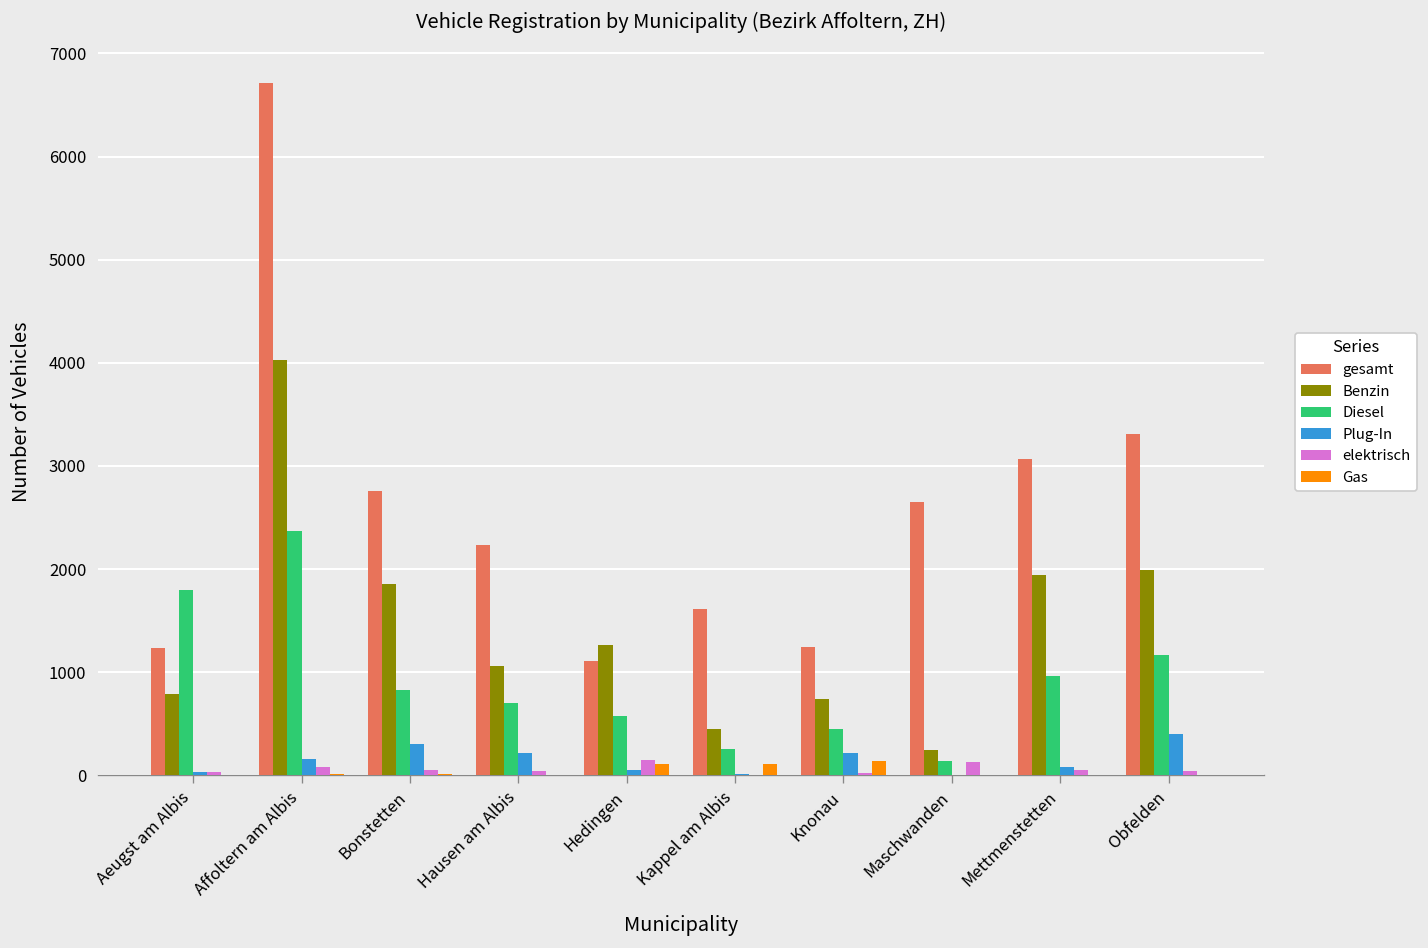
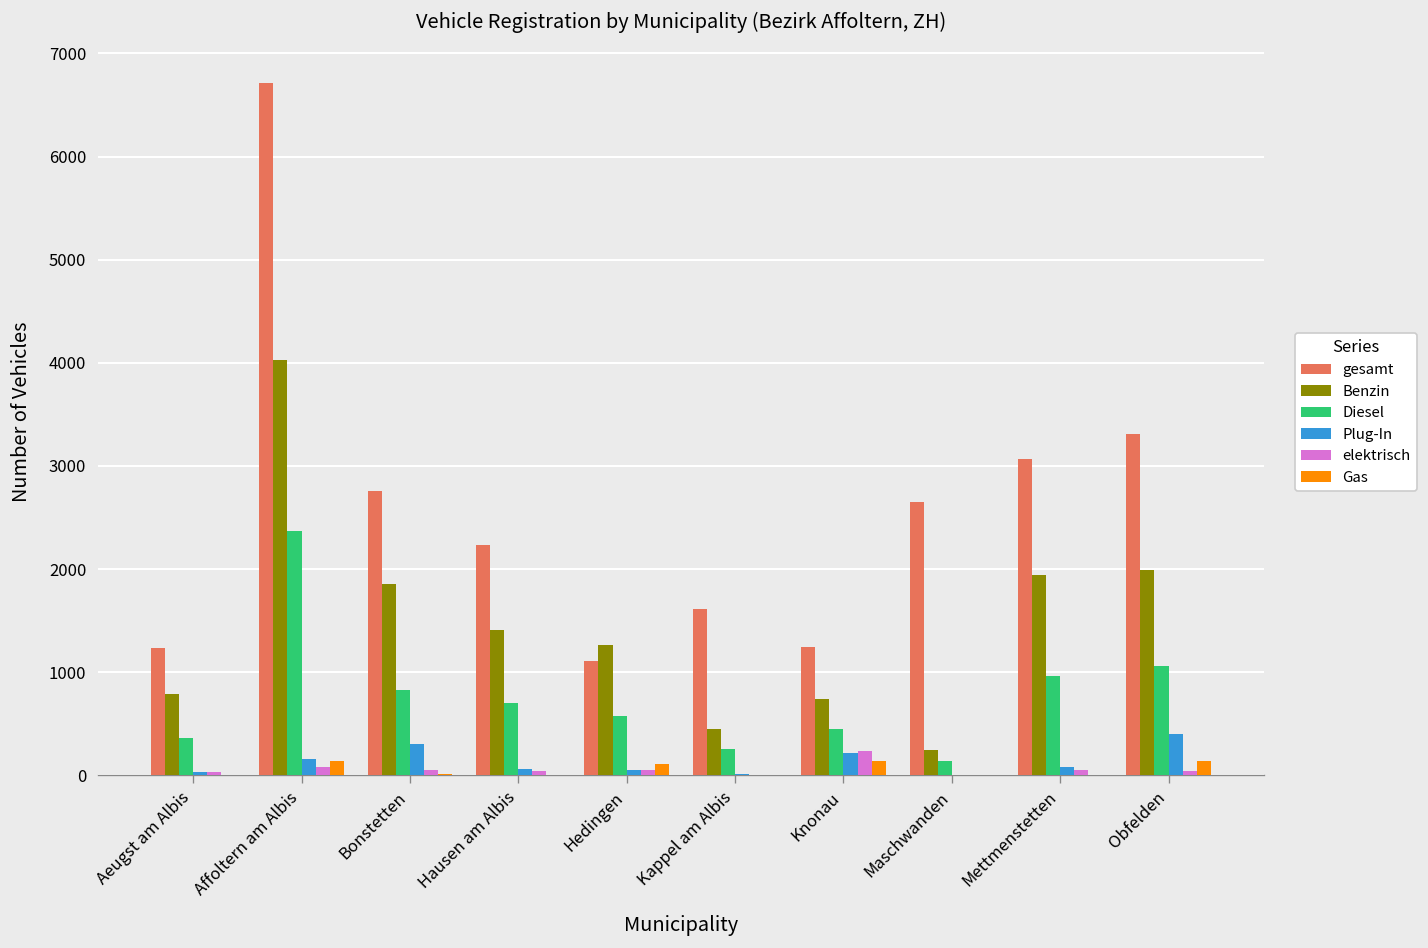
  {
    "gesamt": {
      "Aeugst am Albis": 1200,
      "Affoltern am Albis": 6700,
      "Bonstetten": 2800,
      "Hausen am Albis": 2200,
      "Hedingen": 1100,
      "Kappel am Albis": 1600,
      "Knonau": 1200,
      "Maschwanden": 2600,
      "Mettmenstetten": 3100,
      "Obfelden": 3300
    },
    "Benzin": {
      "Aeugst am Albis": 800,
      "Affoltern am Albis": 4000,
      "Bonstetten": 1900,
-     "Hausen am Albis": 1100,
+     "Hausen am Albis": 1400,
      "Hedingen": 1300,
      "Kappel am Albis": 400,
      "Knonau": 700,
      "Maschwanden": 200,
      "Mettmenstetten": 1900,
      "Obfelden": 2000
    },
    "Diesel": {
-     "Aeugst am Albis": 1800,
+     "Aeugst am Albis": 400,
      "Affoltern am Albis": 2400,
      "Bonstetten": 800,
      "Hausen am Albis": 700,
      "Hedingen": 600,
      "Kappel am Albis": 300,
      "Knonau": 400,
      "Maschwanden": 100,
      "Mettmenstetten": 1000,
-     "Obfelden": 1200
+     "Obfelden": 1100
    },
    "Plug-In": {
      "Aeugst am Albis": 0,
      "Affoltern am Albis": 200,
      "Bonstetten": 300,
-     "Hausen am Albis": 200,
+     "Hausen am Albis": 100,
      "Hedingen": 100,
      "Knonau": 200,
      "Mettmenstetten": 100,
      "Obfelden": 400
    },
    "elektrisch": {
      "Aeugst am Albis": 0,
      "Affoltern am Albis": 100,
      "Bonstetten": 0,
      "Hausen am Albis": 0,
-     "Hedingen": 150,
-     "Knonau": 0,
-     "Maschwanden": 100,
+     "Hedingen": 50,
+     "Knonau": 200,
+     "Maschwanden": 0,
      "Mettmenstetten": 100,
      "Obfelden": 0
    },
    "Gas": {
-     "Affoltern am Albis": 0,
+     "Affoltern am Albis": 100,
      "Hedingen": 100,
-     "Kappel am Albis": 100,
+     "Kappel am Albis": 0,
      "Knonau": 100,
-     "Obfelden": 0
+     "Obfelden": 100
    }
  }
